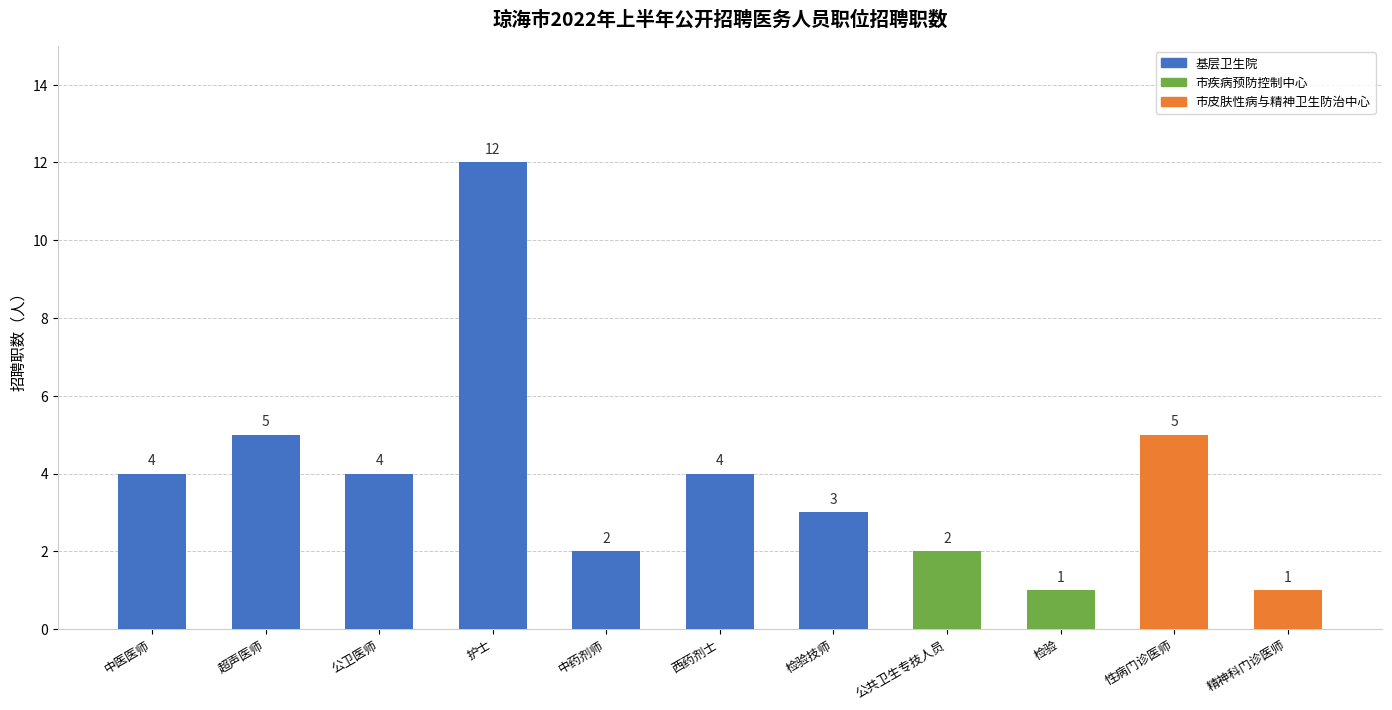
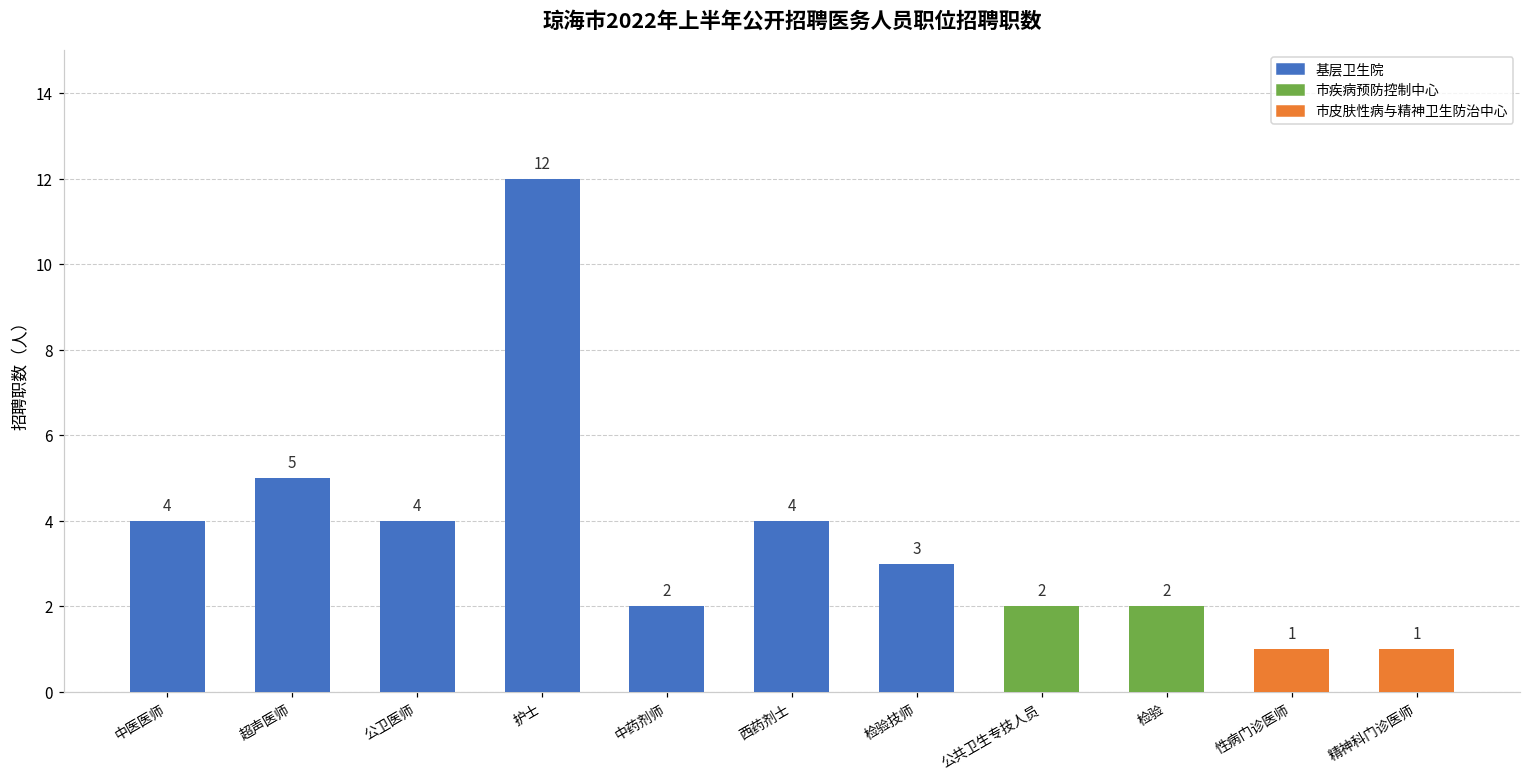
  {
    "中医医师": 4,
    "超声医师": 5,
    "公卫医师": 4,
    "护士": 12,
    "中药剂师": 2,
    "西药剂士": 4,
    "检验技师": 3,
    "公共卫生专技人员": 2,
-   "检验": 1,
-   "性病门诊医师": 5,
+   "检验": 2,
+   "性病门诊医师": 1,
    "精神科门诊医师": 1
  }
